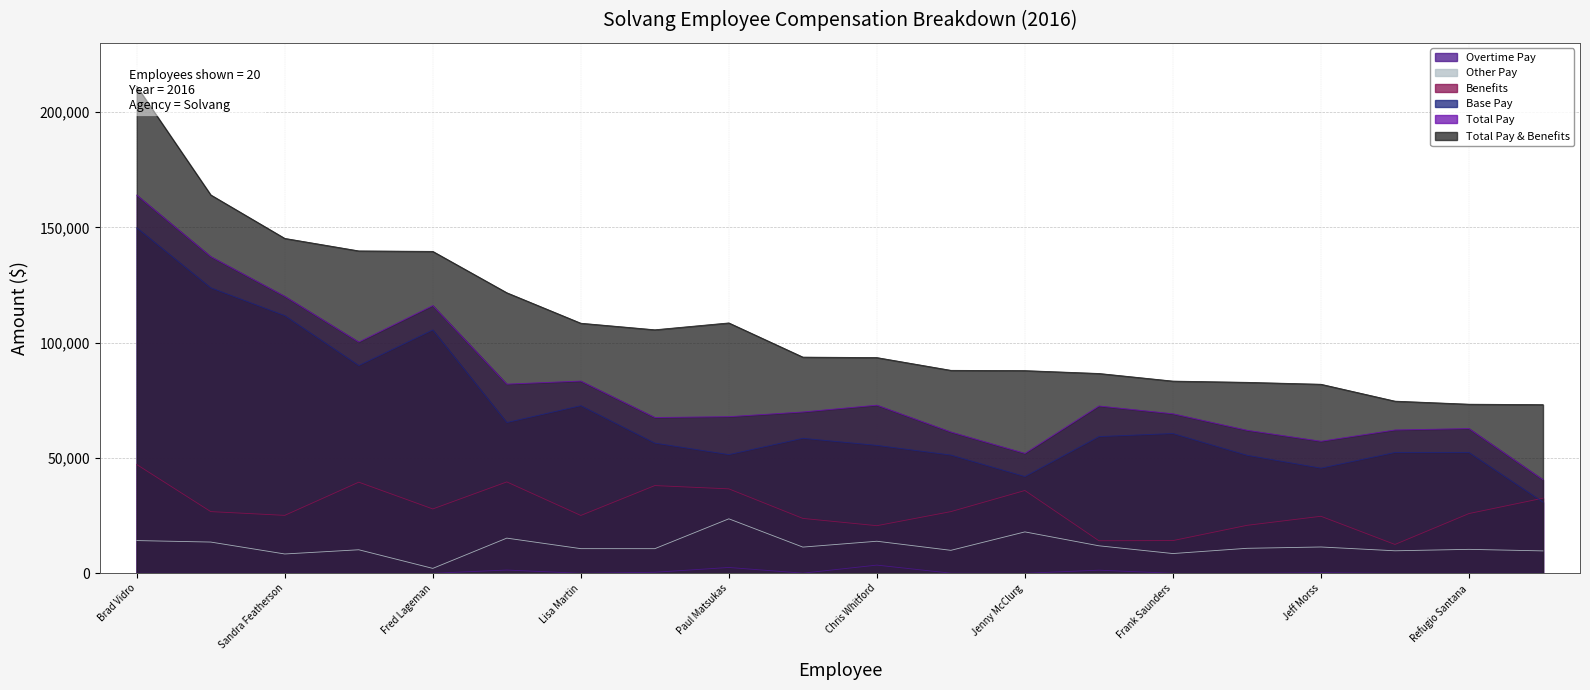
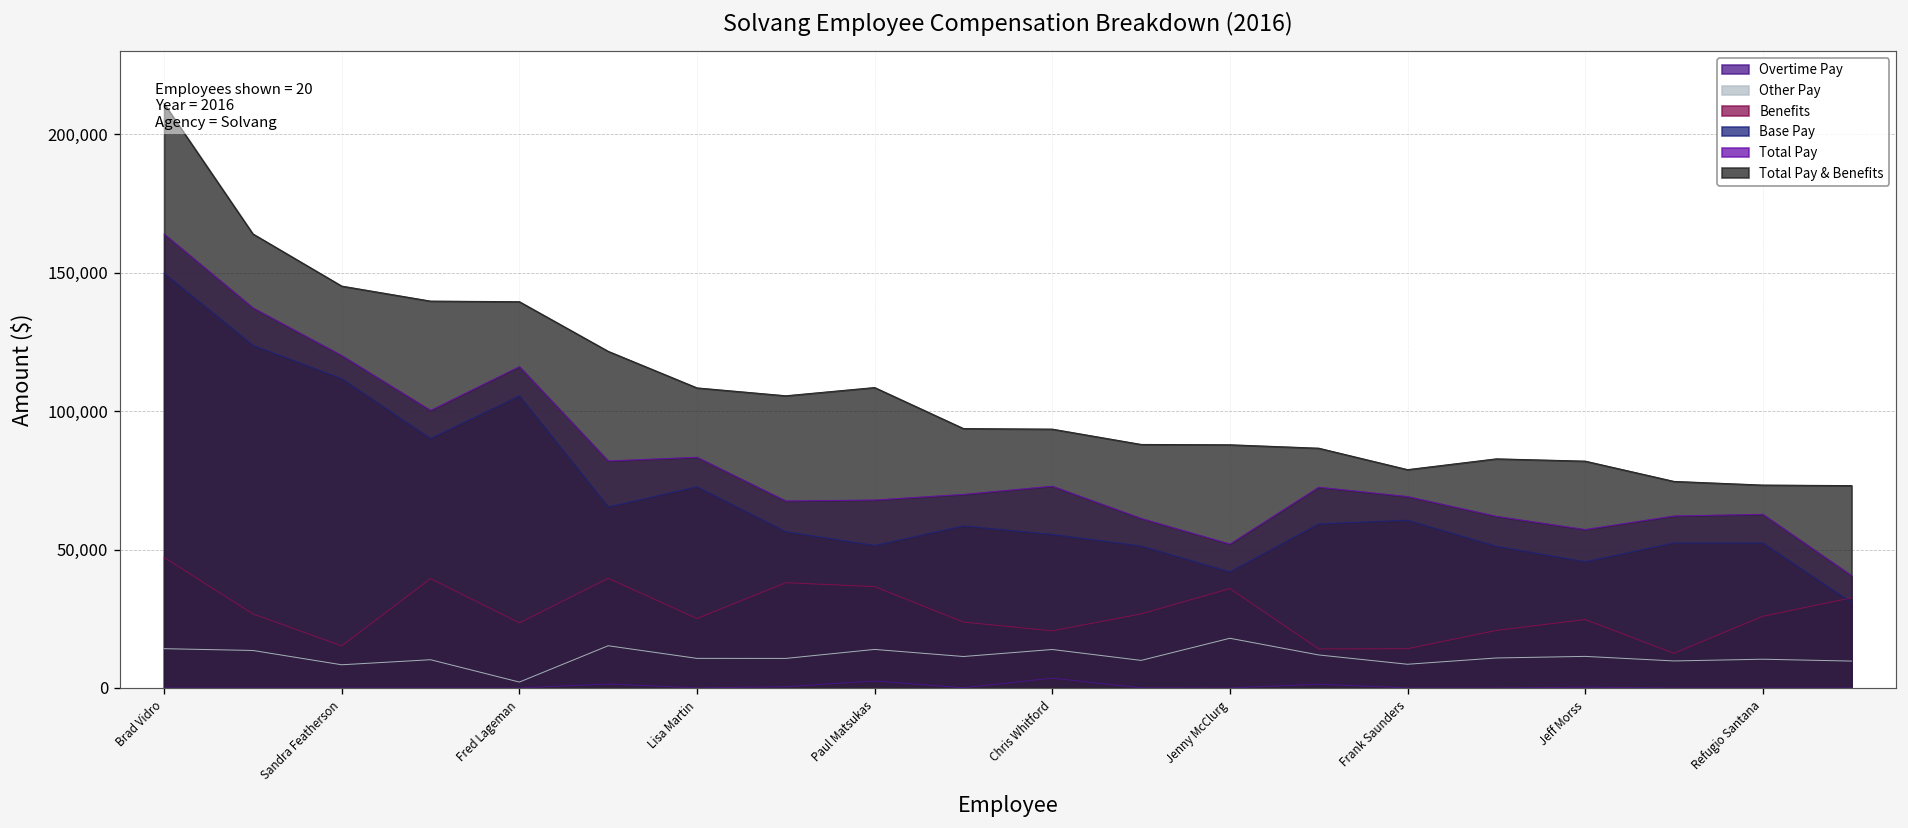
  {
    "Other Pay": {
      "Brad Vidro": "14,000",
      "Sandra Featherson": "8,000",
      "Fred Lageman": "2,000",
      "Lisa Martin": "11,000",
-     "Paul Matsukas": "24,000",
+     "Paul Matsukas": "14,000",
      "Chris Whitford": "14,000",
      "Jenny McClurg": "18,000",
      "Frank Saunders": "9,000",
      "Jeff Morss": "11,000",
      "Refugio Santana": "10,000"
    },
    "Benefits": {
      "Brad Vidro": "47,000",
-     "Sandra Featherson": "25,000",
-     "Fred Lageman": "28,000",
+     "Sandra Featherson": "15,000",
+     "Fred Lageman": "23,000",
      "Lisa Martin": "25,000",
      "Paul Matsukas": "37,000",
      "Chris Whitford": "21,000",
      "Jenny McClurg": "36,000",
      "Frank Saunders": "14,000",
      "Jeff Morss": "25,000",
      "Refugio Santana": "26,000"
    },
    "Total Pay & Benefits": {
      "Sandra Featherson": "145,000",
      "Fred Lageman": "140,000",
      "Lisa Martin": "108,000",
      "Paul Matsukas": "109,000",
      "Chris Whitford": "94,000",
      "Jenny McClurg": "88,000",
-     "Frank Saunders": "83,000",
+     "Frank Saunders": "79,000",
      "Jeff Morss": "82,000",
      "Refugio Santana": "73,000"
    }
  }
